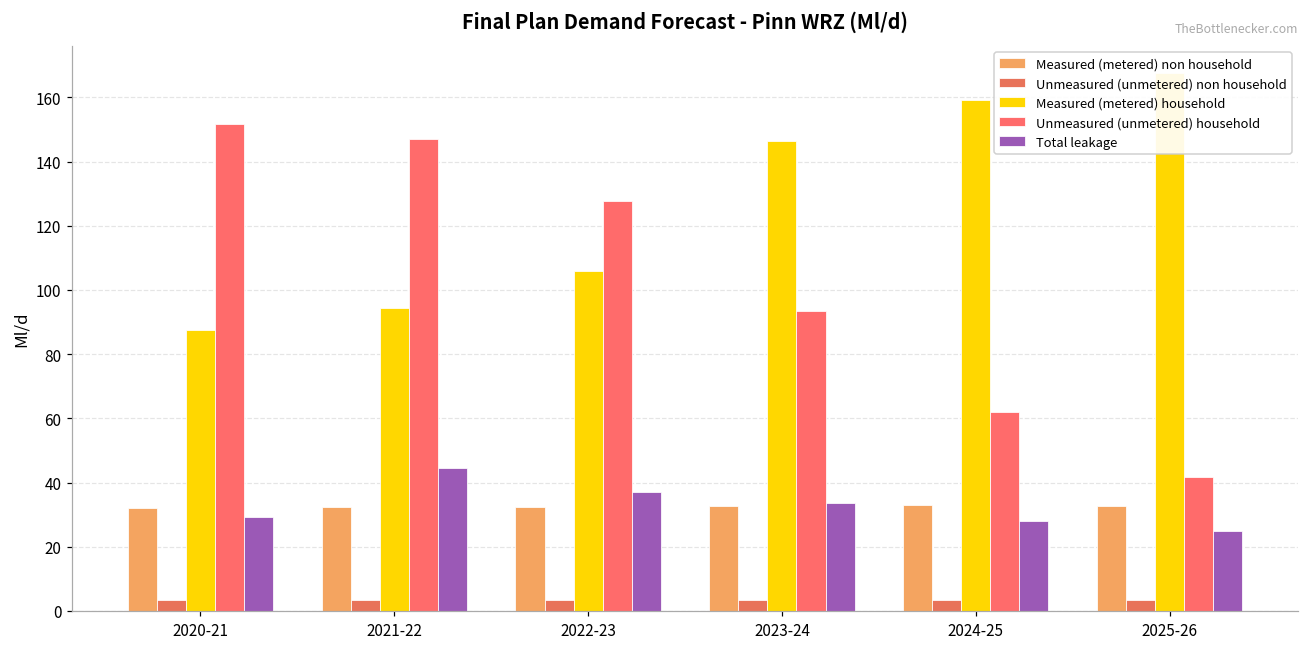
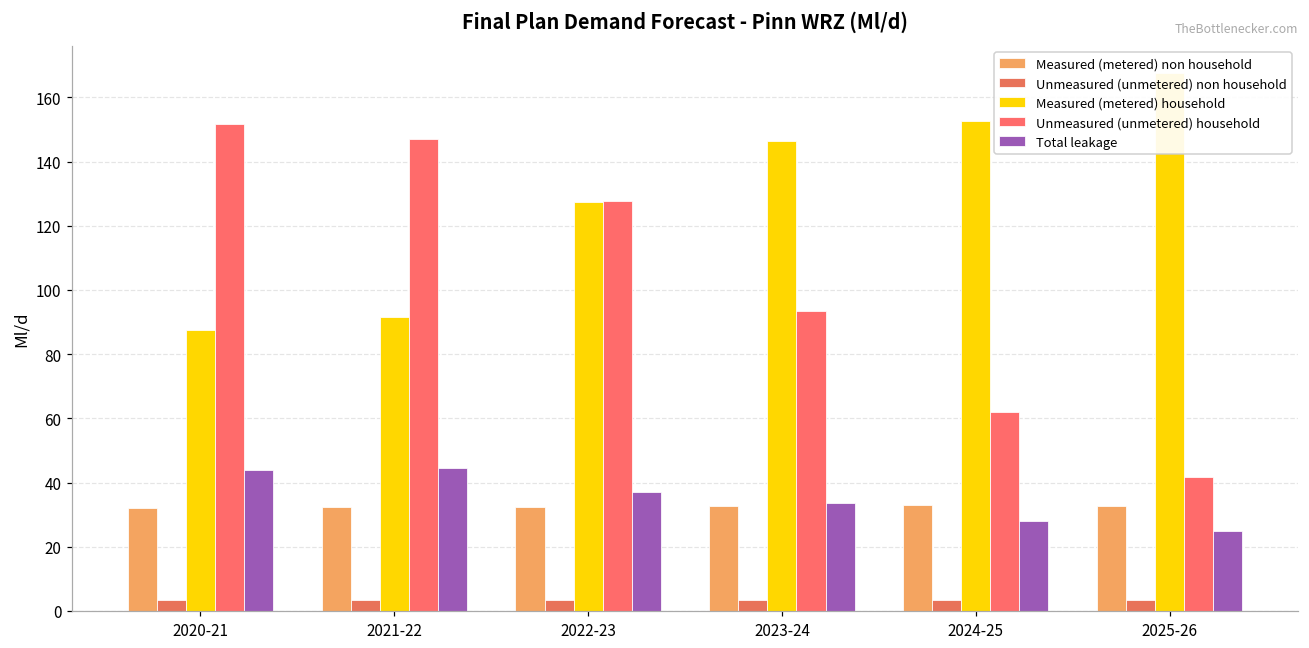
  {
    "Measured (metered) household": {
      "2020-21": 88,
-     "2021-22": 94,
-     "2022-23": 106,
+     "2021-22": 92,
+     "2022-23": 127,
      "2023-24": 146,
-     "2024-25": 159
+     "2024-25": 153
    },
    "Total leakage": {
-     "2020-21": 29,
+     "2020-21": 44,
      "2021-22": 44,
      "2022-23": 37,
      "2023-24": 34,
      "2024-25": 28,
      "2025-26": 25
    }
  }
